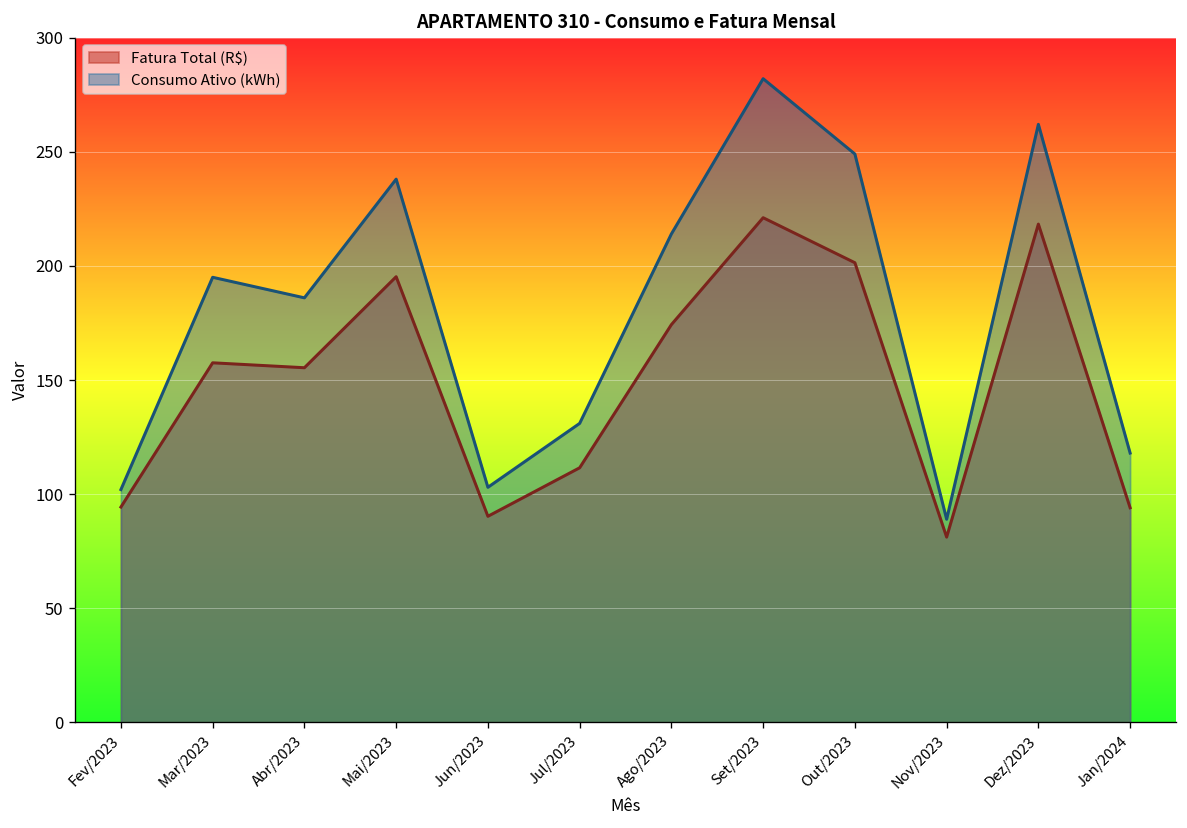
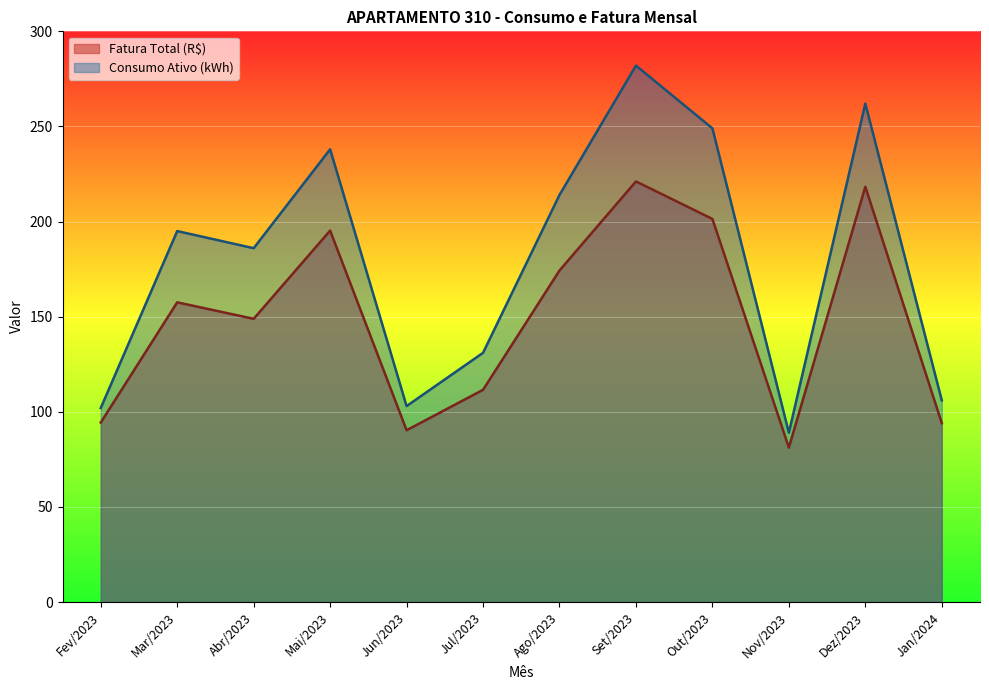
  {
    "Fatura Total (R$)": {
      "Fev/2023": 94,
      "Mar/2023": 158,
-     "Abr/2023": 155,
+     "Abr/2023": 149,
      "Mai/2023": 195,
      "Jun/2023": 90,
      "Jul/2023": 112,
      "Ago/2023": 174,
      "Set/2023": 221,
      "Out/2023": 201,
      "Nov/2023": 81,
      "Dez/2023": 218,
      "Jan/2024": 94
    },
    "Consumo Ativo (kWh)": {
      "Fev/2023": 102,
      "Mar/2023": 195,
      "Abr/2023": 186,
      "Mai/2023": 238,
      "Jun/2023": 103,
      "Jul/2023": 131,
      "Ago/2023": 214,
      "Set/2023": 282,
      "Out/2023": 249,
      "Nov/2023": 89,
      "Dez/2023": 262,
-     "Jan/2024": 118
+     "Jan/2024": 106
    }
  }
